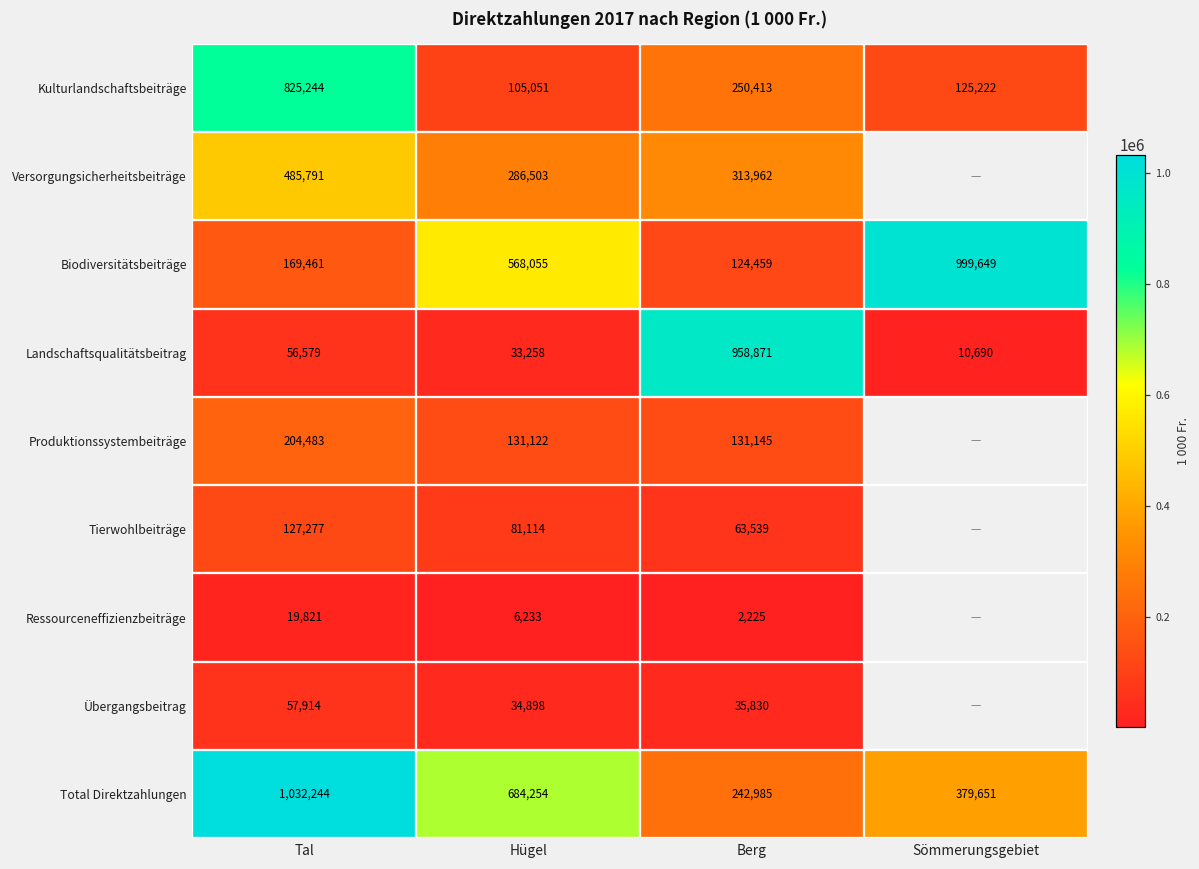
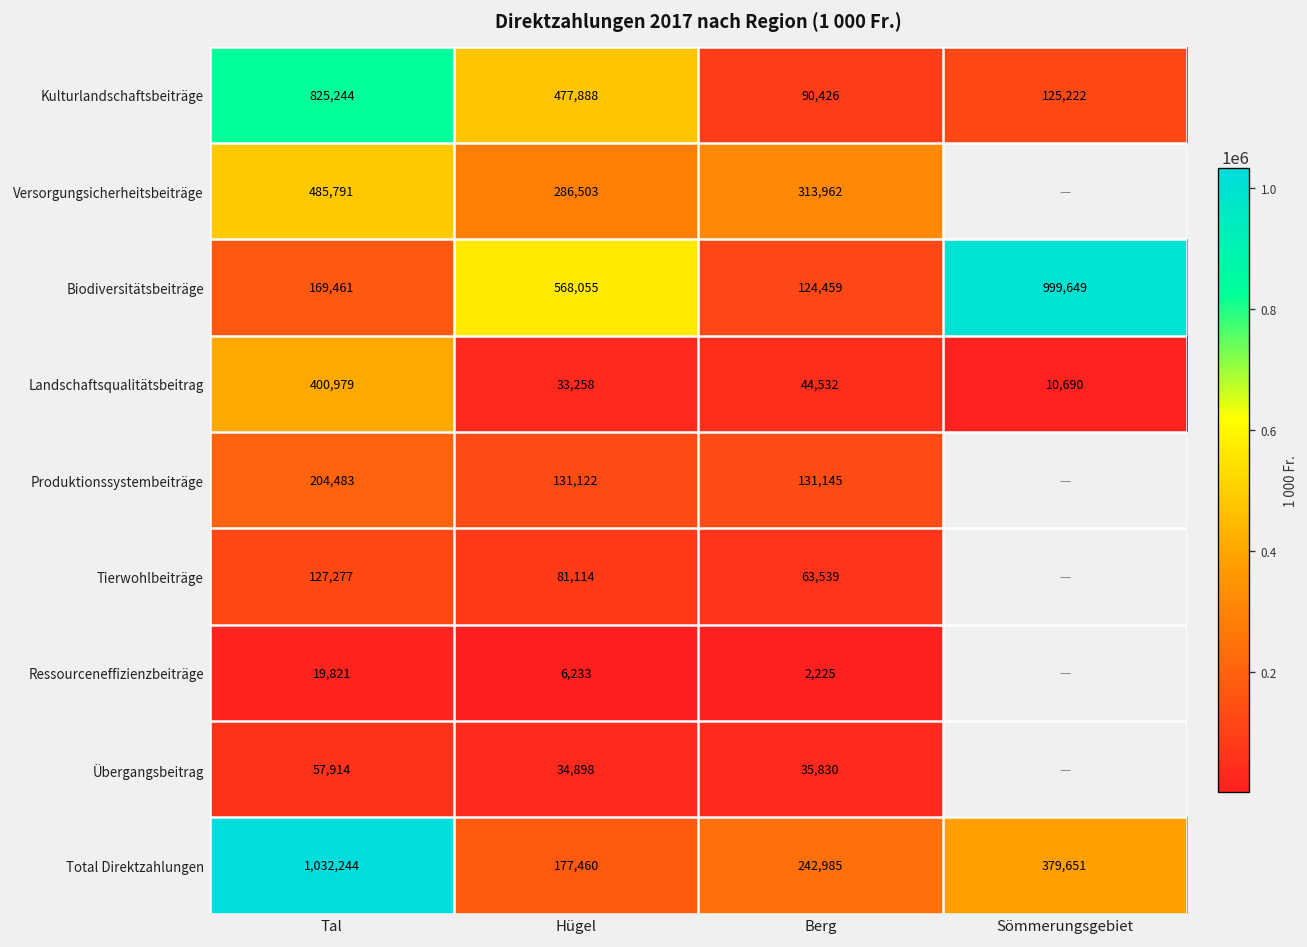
  {
    "Kulturlandschaftsbeiträge": {
      "Tal": "825,244",
-     "Hügel": "105,051",
-     "Berg": "250,413",
+     "Hügel": "477,888",
+     "Berg": "90,426",
      "Sömmerungsgebiet": "125,222"
    },
    "Versorgungsicherheitsbeiträge": {
      "Tal": "485,791",
      "Hügel": "286,503",
      "Berg": "313,962"
    },
    "Biodiversitätsbeiträge": {
      "Tal": "169,461",
      "Hügel": "568,055",
      "Berg": "124,459",
      "Sömmerungsgebiet": "999,649"
    },
    "Landschaftsqualitätsbeitrag": {
-     "Tal": "56,579",
+     "Tal": "400,979",
      "Hügel": "33,258",
-     "Berg": "958,871",
+     "Berg": "44,532",
      "Sömmerungsgebiet": "10,690"
    },
    "Produktionssystembeiträge": {
      "Tal": "204,483",
      "Hügel": "131,122",
      "Berg": "131,145"
    },
    "Tierwohlbeiträge": {
      "Tal": "127,277",
      "Hügel": "81,114",
      "Berg": "63,539"
    },
    "Ressourceneffizienzbeiträge": {
      "Tal": "19,821",
      "Hügel": "6,233",
      "Berg": "2,225"
    },
    "Übergangsbeitrag": {
      "Tal": "57,914",
      "Hügel": "34,898",
      "Berg": "35,830"
    },
    "Total Direktzahlungen": {
      "Tal": "1,032,244",
-     "Hügel": "684,254",
+     "Hügel": "177,460",
      "Berg": "242,985",
      "Sömmerungsgebiet": "379,651"
    }
  }
